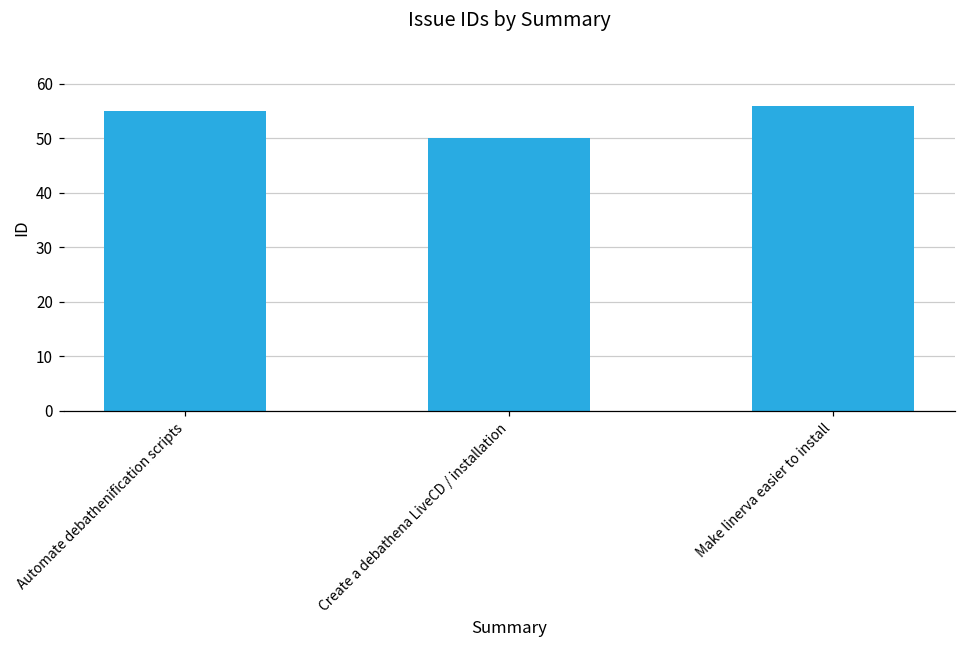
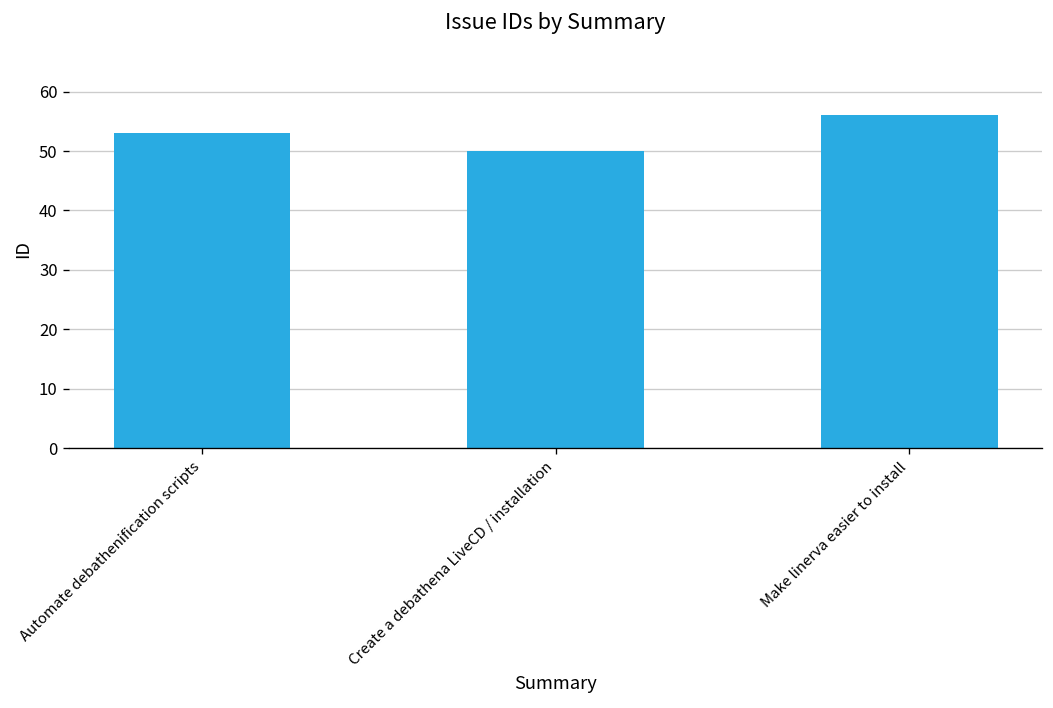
  {
-   "Automate debathenification scripts": 55,
+   "Automate debathenification scripts": 53,
    "Create a debathena LiveCD / installation": 50,
    "Make linerva easier to install": 56
  }
